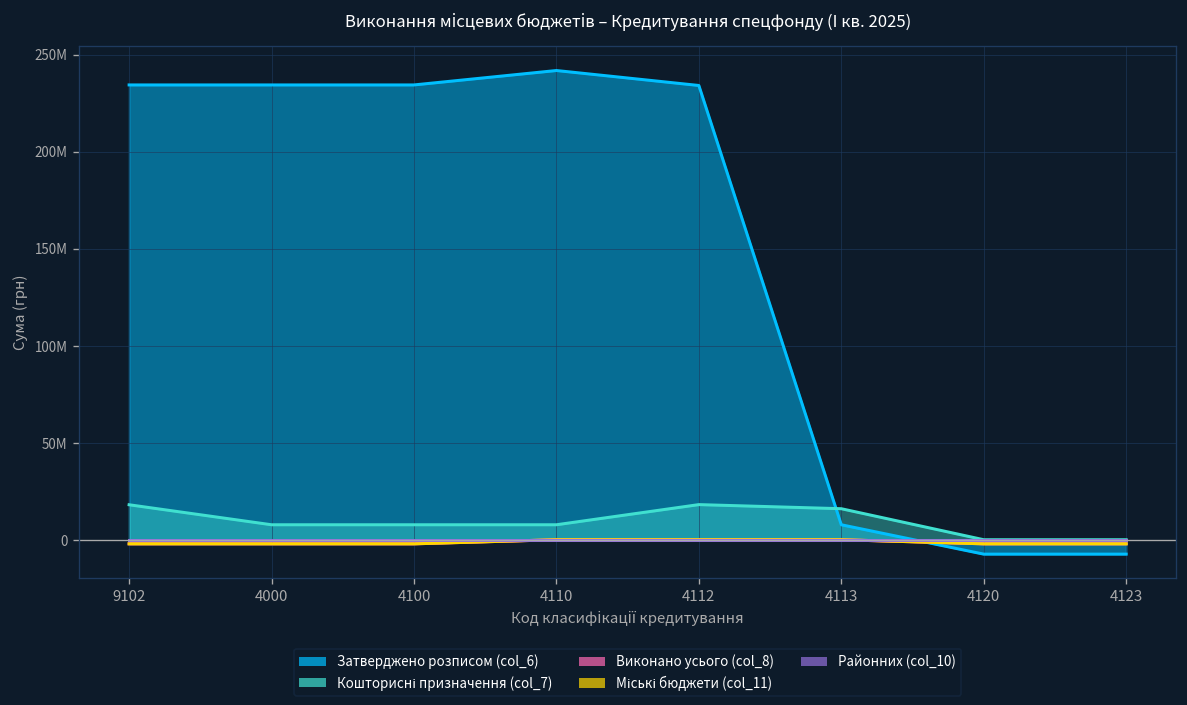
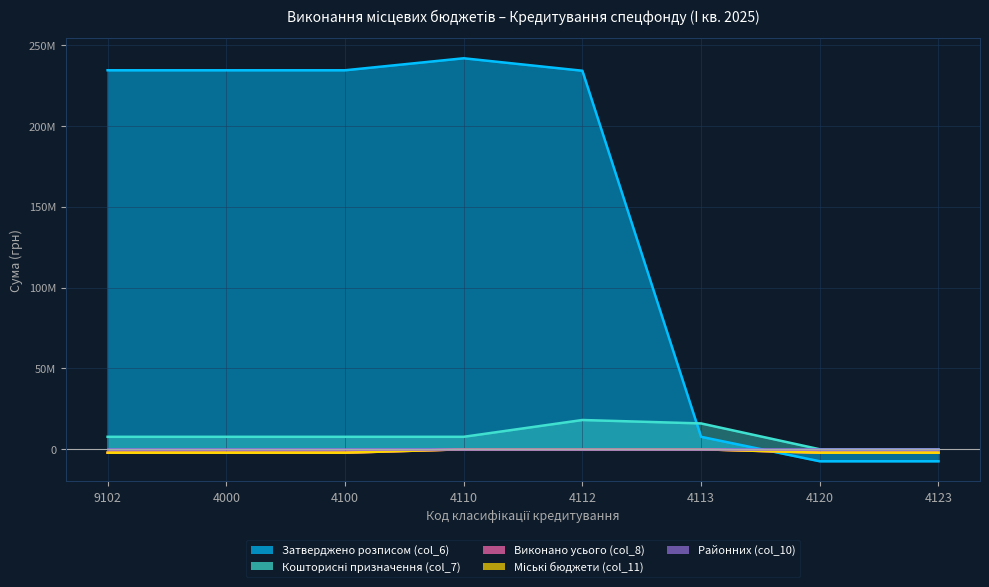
  {
    "Кошторисні призначення (col_7)": {
-     "9102": 18000000,
+     "9102": 8000000,
      "4000": 8000000,
      "4100": 8000000,
      "4110": 8000000,
      "4112": 18000000,
      "4113": 16000000
    },
    "Районних (col_10)": {
      "9102": 0,
      "4000": 0,
      "4100": 0
    }
  }
